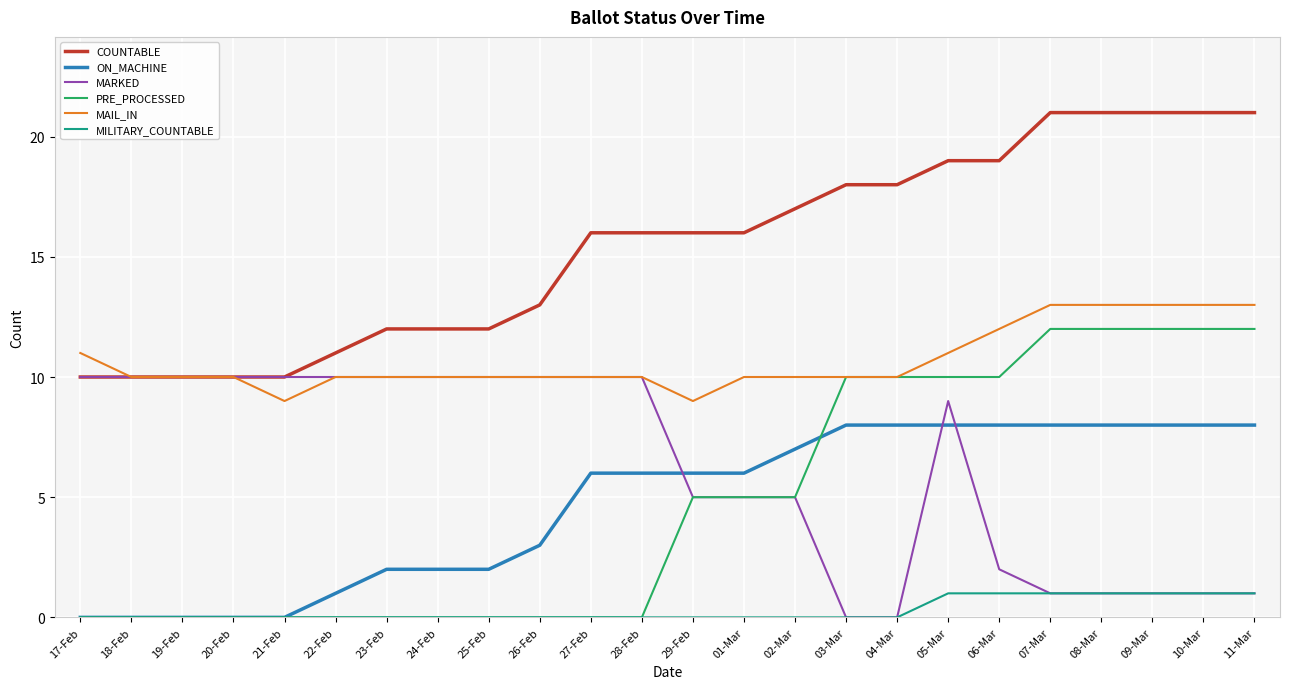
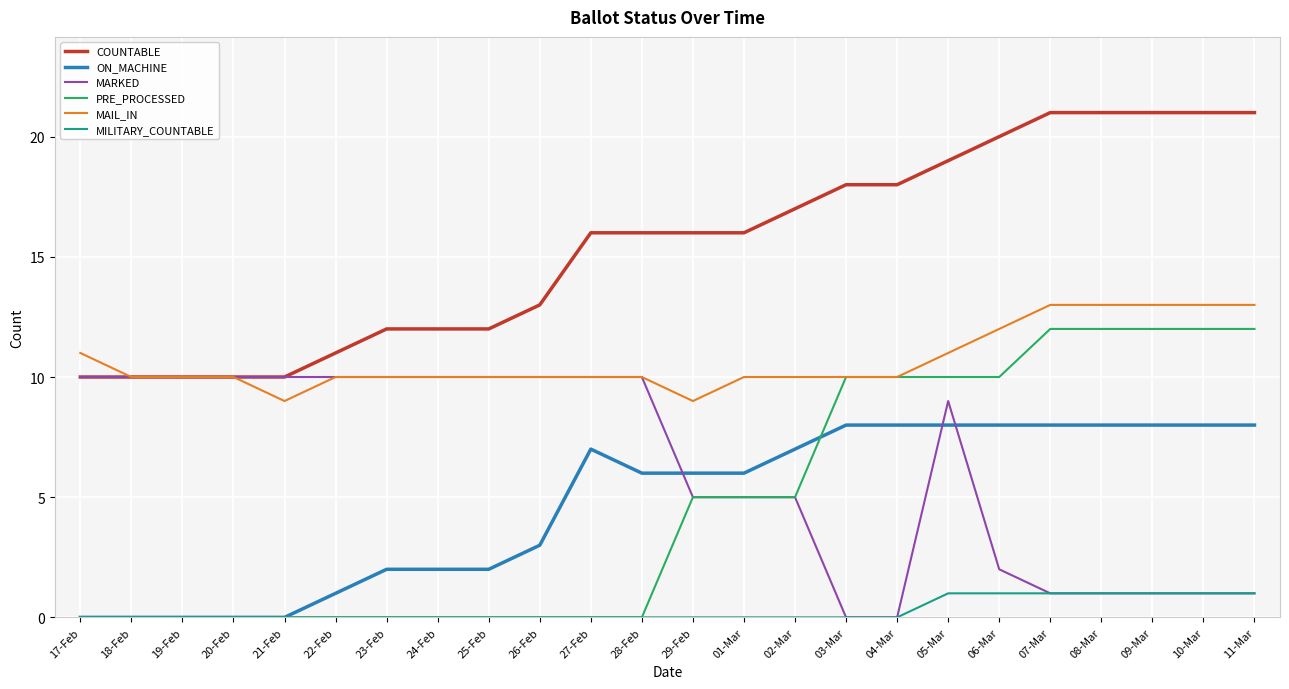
  {
    "COUNTABLE": {
      "22-Feb": 11,
      "23-Feb": 12,
      "24-Feb": 12,
      "25-Feb": 12,
      "26-Feb": 13,
      "27-Feb": 16,
      "28-Feb": 16,
      "29-Feb": 16,
      "01-Mar": 16,
      "02-Mar": 17,
      "03-Mar": 18,
      "04-Mar": 18,
      "05-Mar": 19,
-     "06-Mar": 19,
+     "06-Mar": 20,
      "07-Mar": 21,
      "08-Mar": 21,
      "09-Mar": 21,
      "10-Mar": 21,
      "11-Mar": 21
    },
    "ON_MACHINE": {
      "22-Feb": 1,
      "23-Feb": 2,
      "24-Feb": 2,
      "25-Feb": 2,
      "26-Feb": 3,
-     "27-Feb": 6,
+     "27-Feb": 7,
      "28-Feb": 6,
      "29-Feb": 6,
      "01-Mar": 6,
      "02-Mar": 7,
      "03-Mar": 8,
      "04-Mar": 8,
      "05-Mar": 8,
      "06-Mar": 8,
      "07-Mar": 8,
      "08-Mar": 8,
      "09-Mar": 8,
      "10-Mar": 8,
      "11-Mar": 8
    },
    "MARKED": {
      "05-Mar": 9,
      "06-Mar": 2
    },
    "MAIL_IN": {
      "17-Feb": 11,
      "21-Feb": 9,
      "29-Feb": 9,
      "01-Mar": 10,
      "02-Mar": 10,
      "05-Mar": 11,
      "06-Mar": 12,
      "07-Mar": 13,
      "08-Mar": 13,
      "09-Mar": 13,
      "10-Mar": 13,
      "11-Mar": 13
    }
  }
